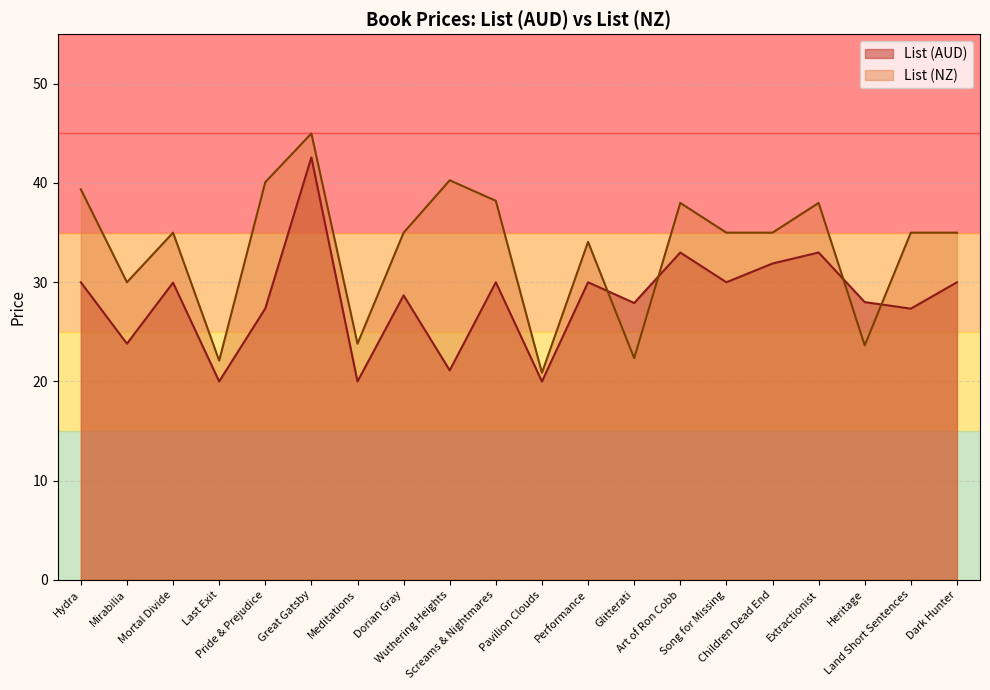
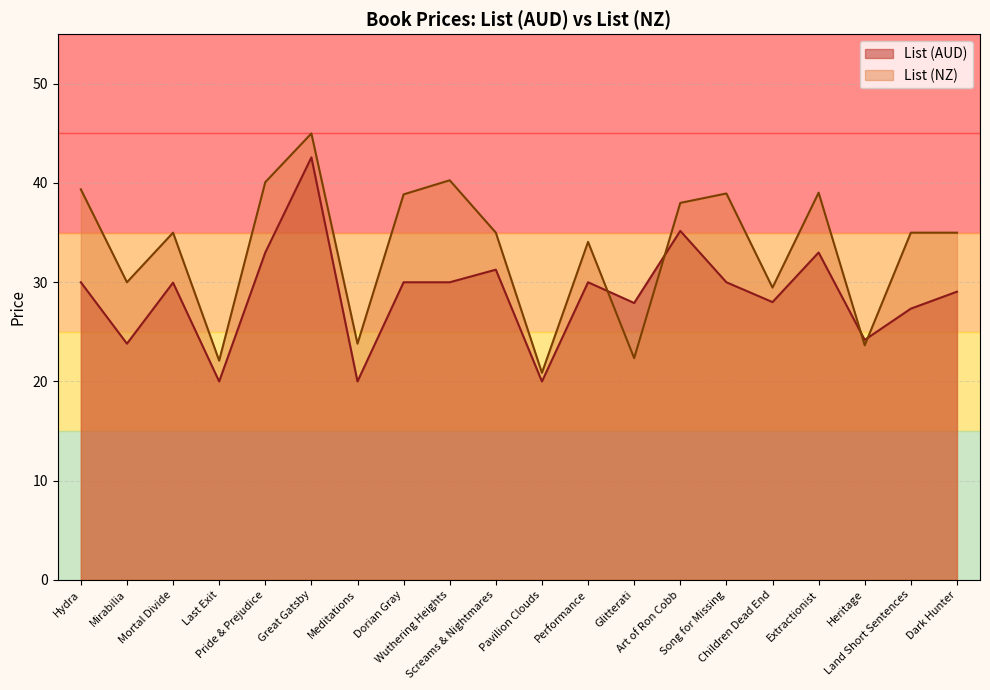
  {
    "List (AUD)": {
      "Hydra": 30,
      "Mirabilia": 24,
      "Mortal Divide": 30,
      "Last Exit": 20,
-     "Pride & Prejudice": 27,
+     "Pride & Prejudice": 33,
      "Great Gatsby": 43,
      "Meditations": 20,
-     "Dorian Gray": 29,
-     "Wuthering Heights": 21,
-     "Screams & Nightmares": 30,
+     "Dorian Gray": 30,
+     "Wuthering Heights": 30,
+     "Screams & Nightmares": 31,
      "Pavilion Clouds": 20,
      "Performance": 30,
      "Glitterati": 28,
-     "Art of Ron Cobb": 33,
+     "Art of Ron Cobb": 35,
      "Song for Missing": 30,
-     "Children Dead End": 32,
+     "Children Dead End": 28,
      "Extractionist": 33,
-     "Heritage": 28,
+     "Heritage": 24,
      "Land Short Sentences": 27,
-     "Dark Hunter": 30
+     "Dark Hunter": 29
    },
    "List (NZ)": {
      "Hydra": 39,
      "Mirabilia": 30,
      "Mortal Divide": 35,
      "Last Exit": 22,
      "Pride & Prejudice": 40,
      "Great Gatsby": 45,
      "Meditations": 24,
-     "Dorian Gray": 35,
+     "Dorian Gray": 39,
      "Wuthering Heights": 40,
-     "Screams & Nightmares": 38,
+     "Screams & Nightmares": 35,
      "Pavilion Clouds": 21,
      "Performance": 34,
      "Glitterati": 22,
      "Art of Ron Cobb": 38,
-     "Song for Missing": 35,
-     "Children Dead End": 35,
-     "Extractionist": 38,
+     "Song for Missing": 39,
+     "Children Dead End": 29,
+     "Extractionist": 39,
      "Heritage": 24,
      "Land Short Sentences": 35,
      "Dark Hunter": 35
    }
  }
